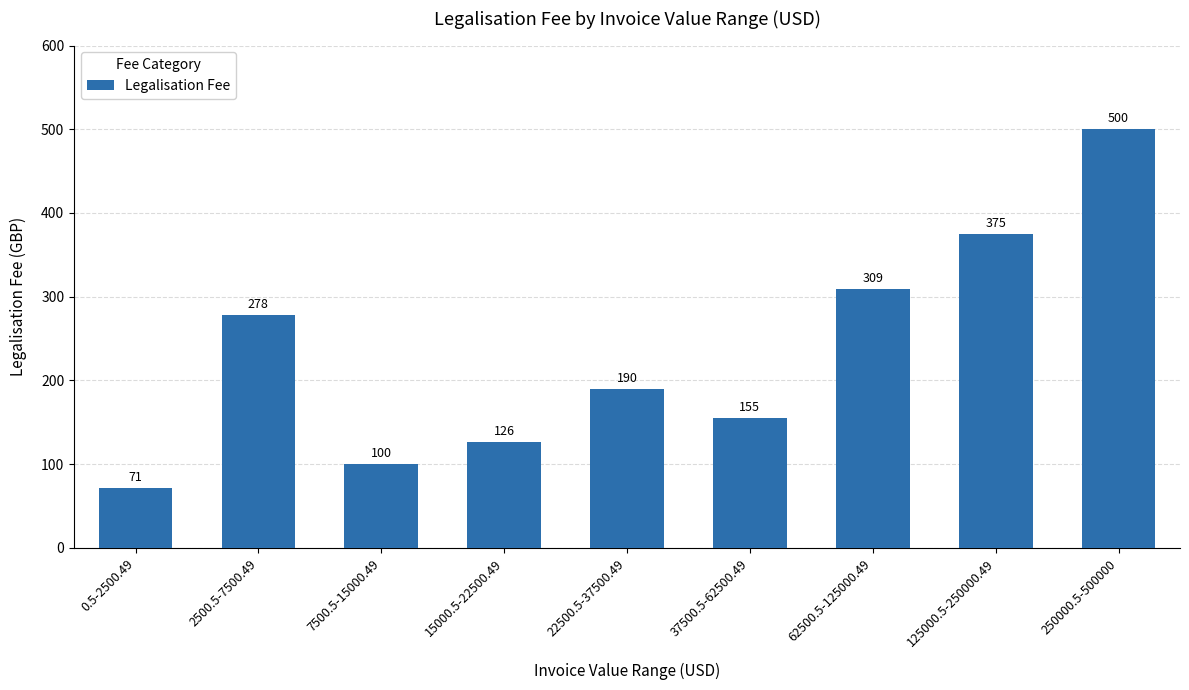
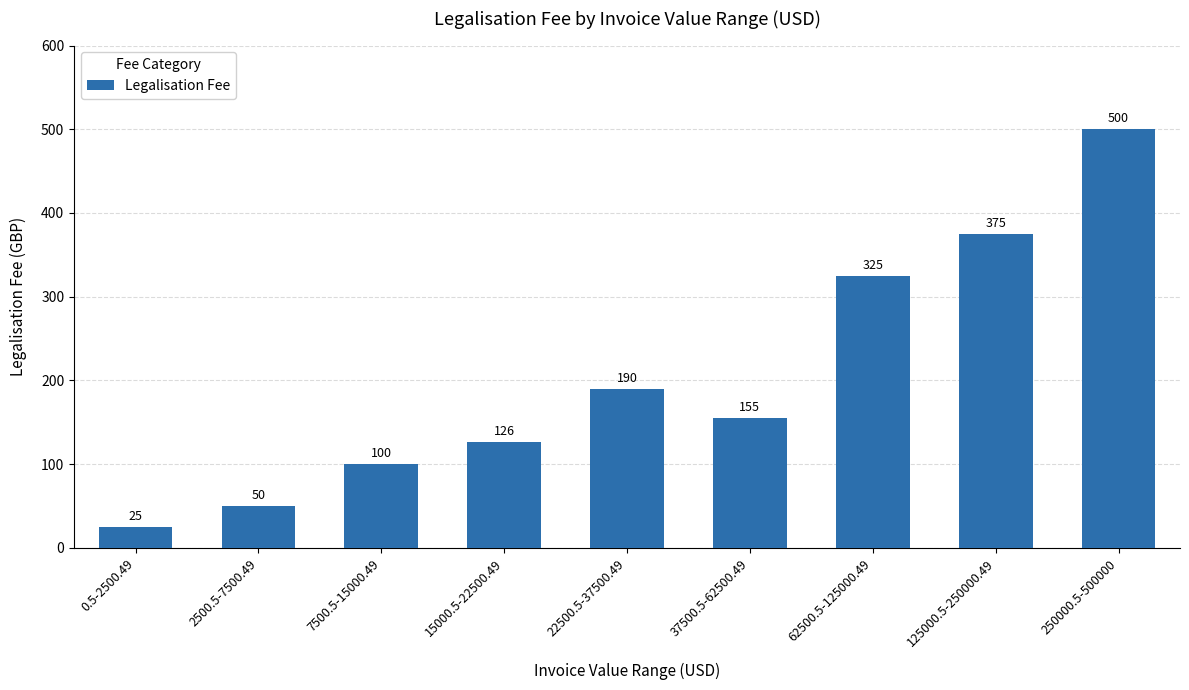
  {
-   "0.5-2500.49": 71,
-   "2500.5-7500.49": 278,
+   "0.5-2500.49": 25,
+   "2500.5-7500.49": 50,
    "7500.5-15000.49": 100,
    "15000.5-22500.49": 126,
    "22500.5-37500.49": 190,
    "37500.5-62500.49": 155,
-   "62500.5-125000.49": 309,
+   "62500.5-125000.49": 325,
    "125000.5-250000.49": 375,
    "250000.5-500000": 500
  }
